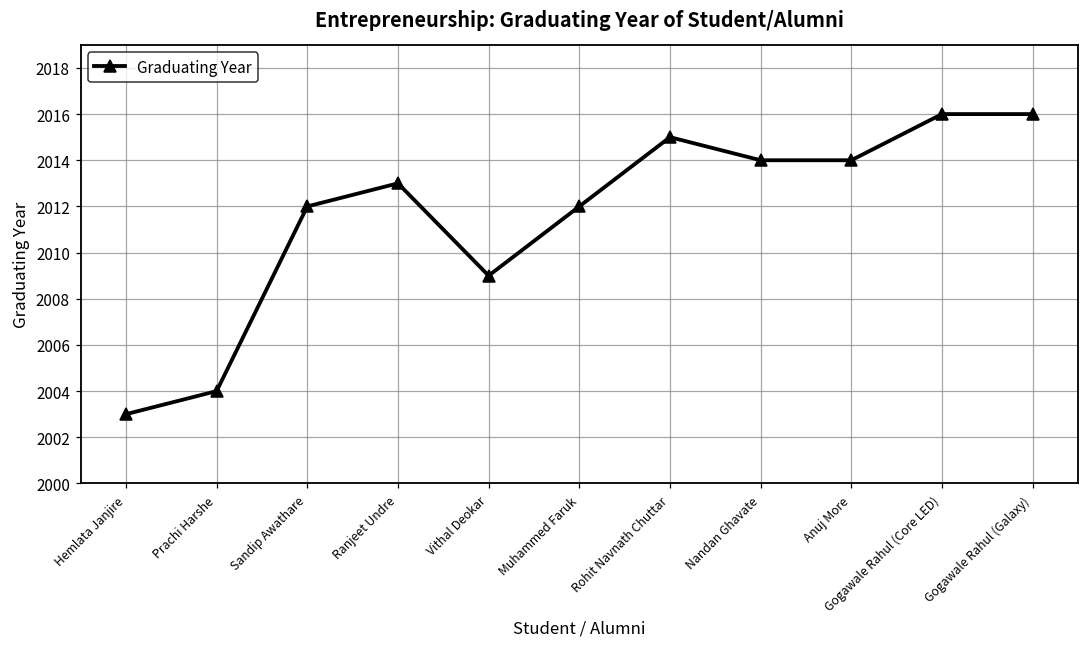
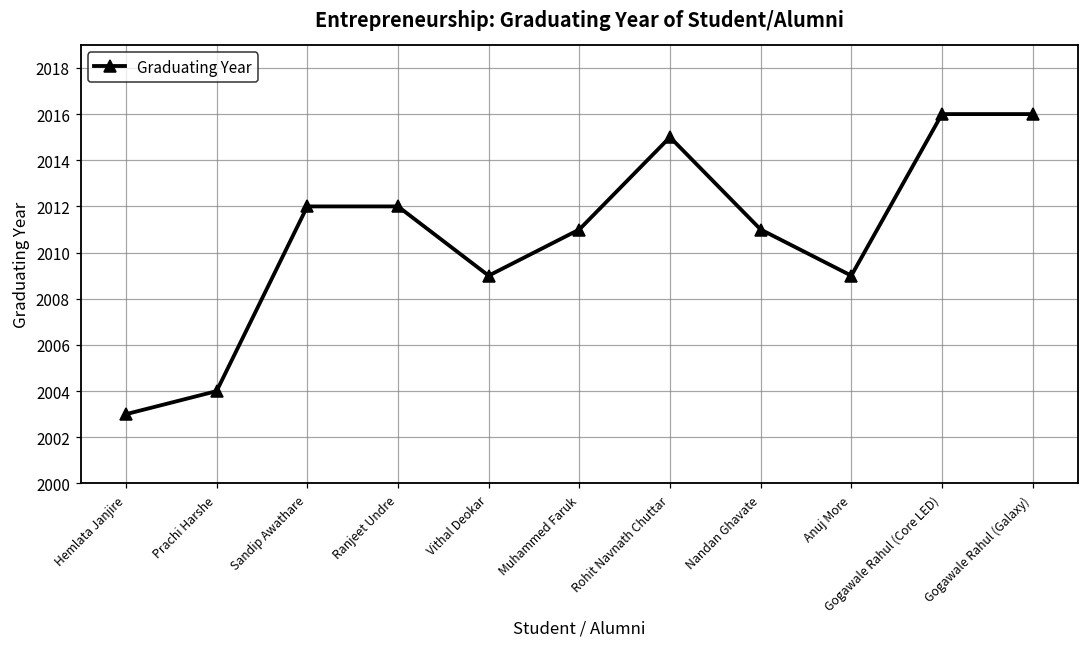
  {
    "Hemlata Janjire": 2003,
    "Prachi Harshe": 2004,
    "Sandip Awathare": 2012,
-   "Ranjeet Undre": 2013,
+   "Ranjeet Undre": 2012,
    "Vithal Deokar": 2009,
-   "Muhammed Faruk": 2012,
+   "Muhammed Faruk": 2011,
    "Rohit Navnath Chuttar": 2015,
-   "Nandan Ghavate": 2014,
-   "Anuj More": 2014,
+   "Nandan Ghavate": 2011,
+   "Anuj More": 2009,
    "Gogawale Rahul (Core LED)": 2016,
    "Gogawale Rahul (Galaxy)": 2016
  }
